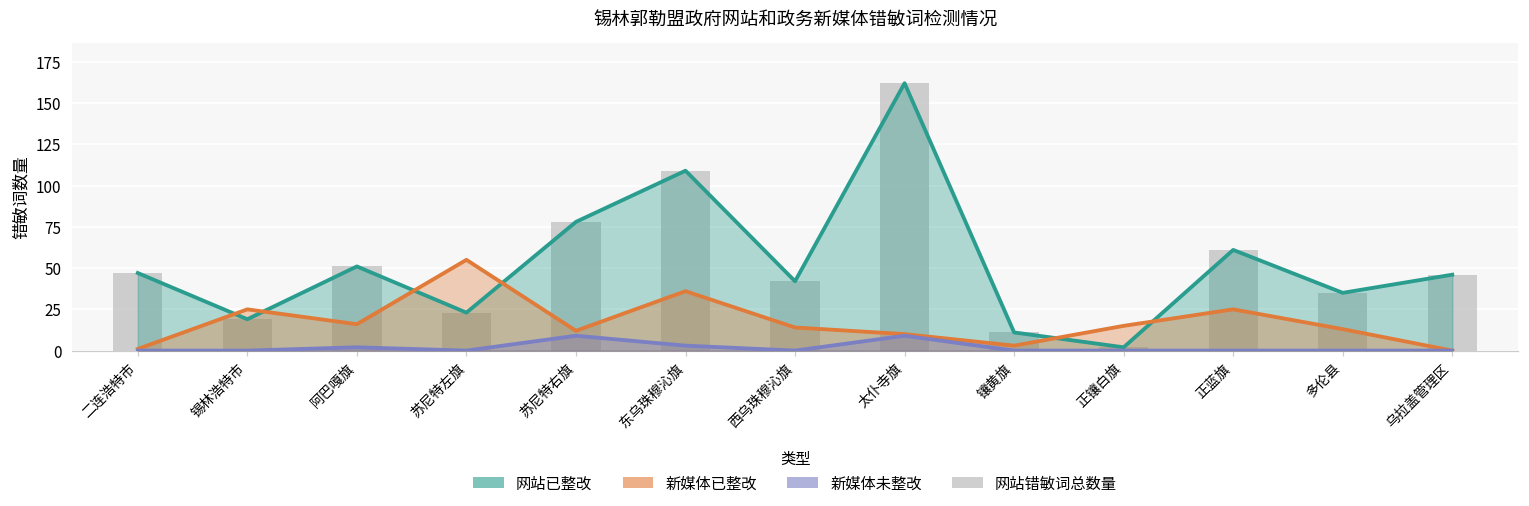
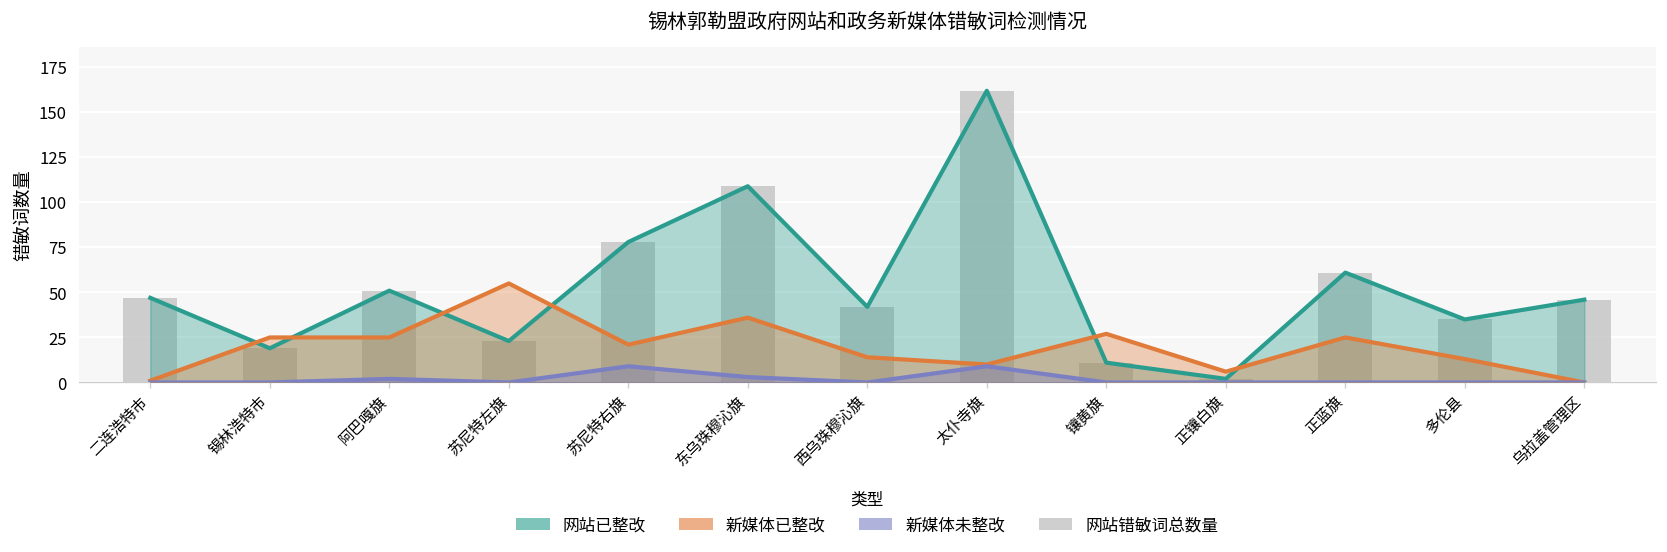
  {
    "新媒体已整改": {
      "锡林浩特市": 25,
-     "阿巴嘎旗": 16,
+     "阿巴嘎旗": 25,
      "苏尼特左旗": 55,
-     "苏尼特右旗": 12,
+     "苏尼特右旗": 21,
      "东乌珠穆沁旗": 36,
      "西乌珠穆沁旗": 14,
-     "镶黄旗": 3,
-     "正镶白旗": 15,
+     "镶黄旗": 27,
+     "正镶白旗": 6,
      "正蓝旗": 25,
      "多伦县": 13
    }
  }
